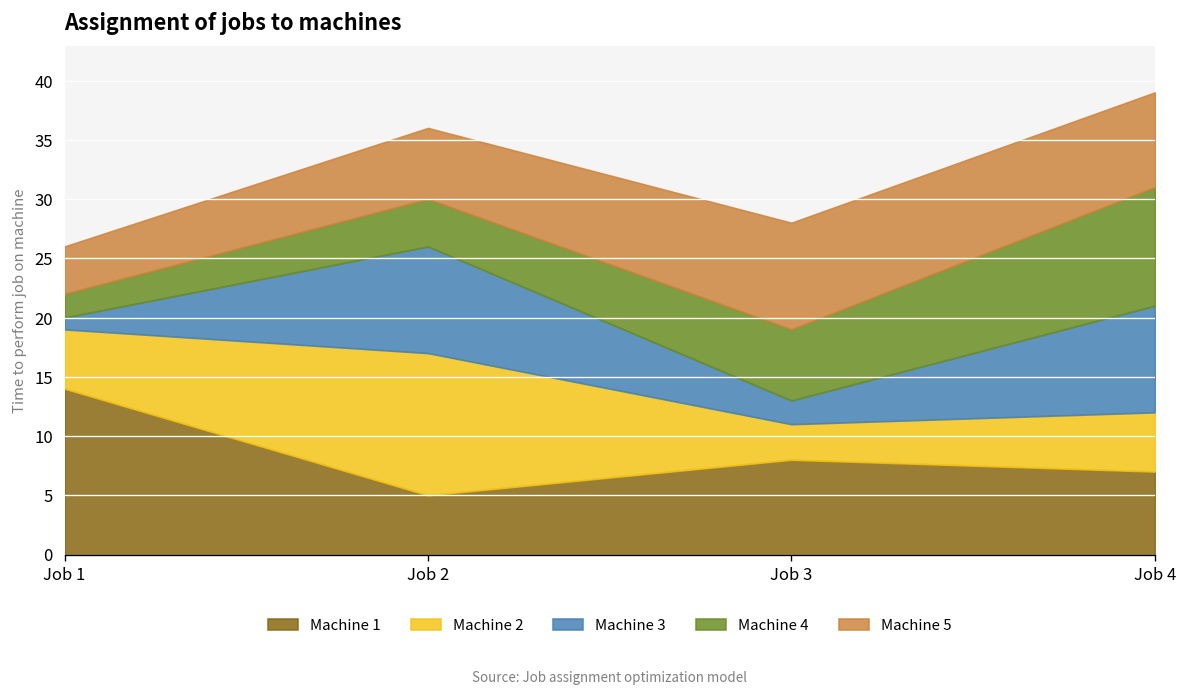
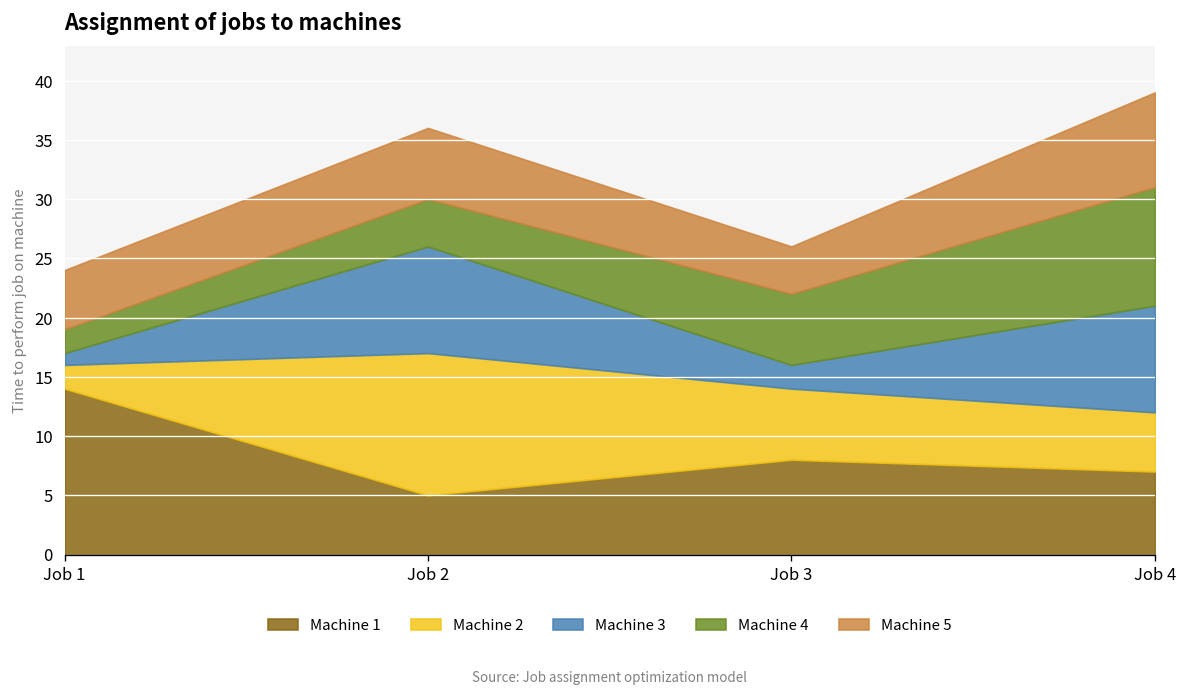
  {
    "Machine 2": {
-     "Job 1": 5,
+     "Job 1": 2,
      "Job 2": 12,
-     "Job 3": 3,
+     "Job 3": 6,
      "Job 4": 5
    },
    "Machine 3": {
      "Job 1": 1,
      "Job 2": 9,
      "Job 3": 2,
      "Job 4": 9
    },
    "Machine 5": {
-     "Job 1": 4,
+     "Job 1": 5,
      "Job 2": 6,
-     "Job 3": 9,
+     "Job 3": 4,
      "Job 4": 8
    }
  }
